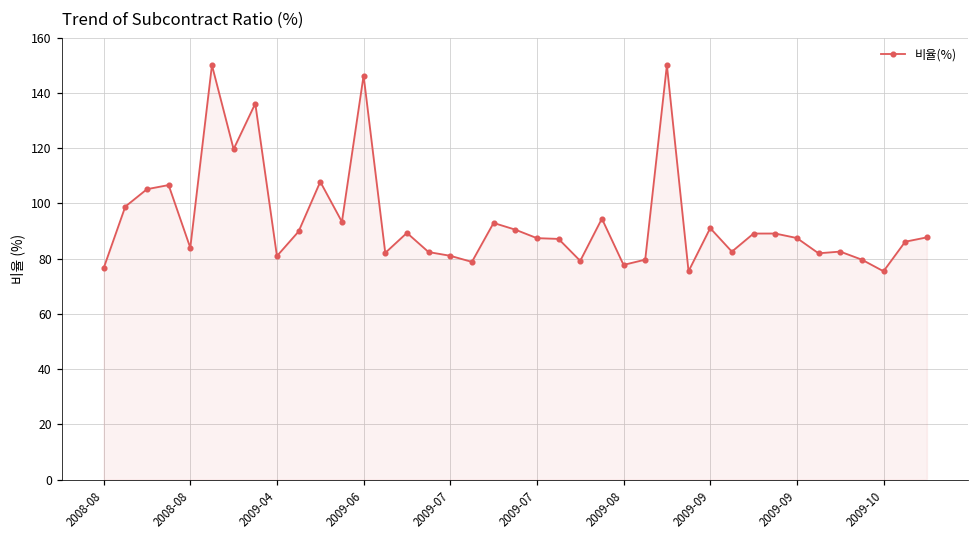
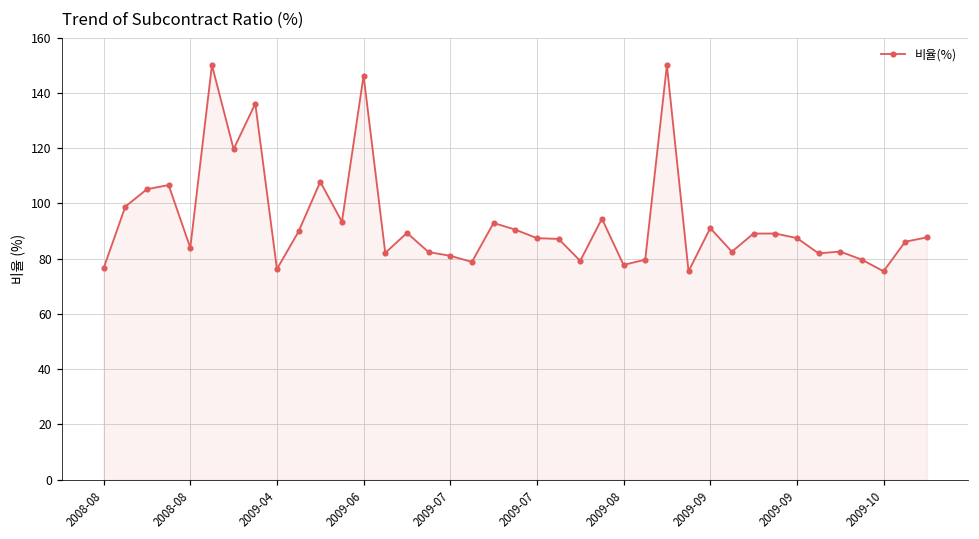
  {
-   "2009-04": 81,
+   "2009-04": 76,
    "2009-06": 146,
    "2009-08": 78,
    "2009-10": 75
  }
